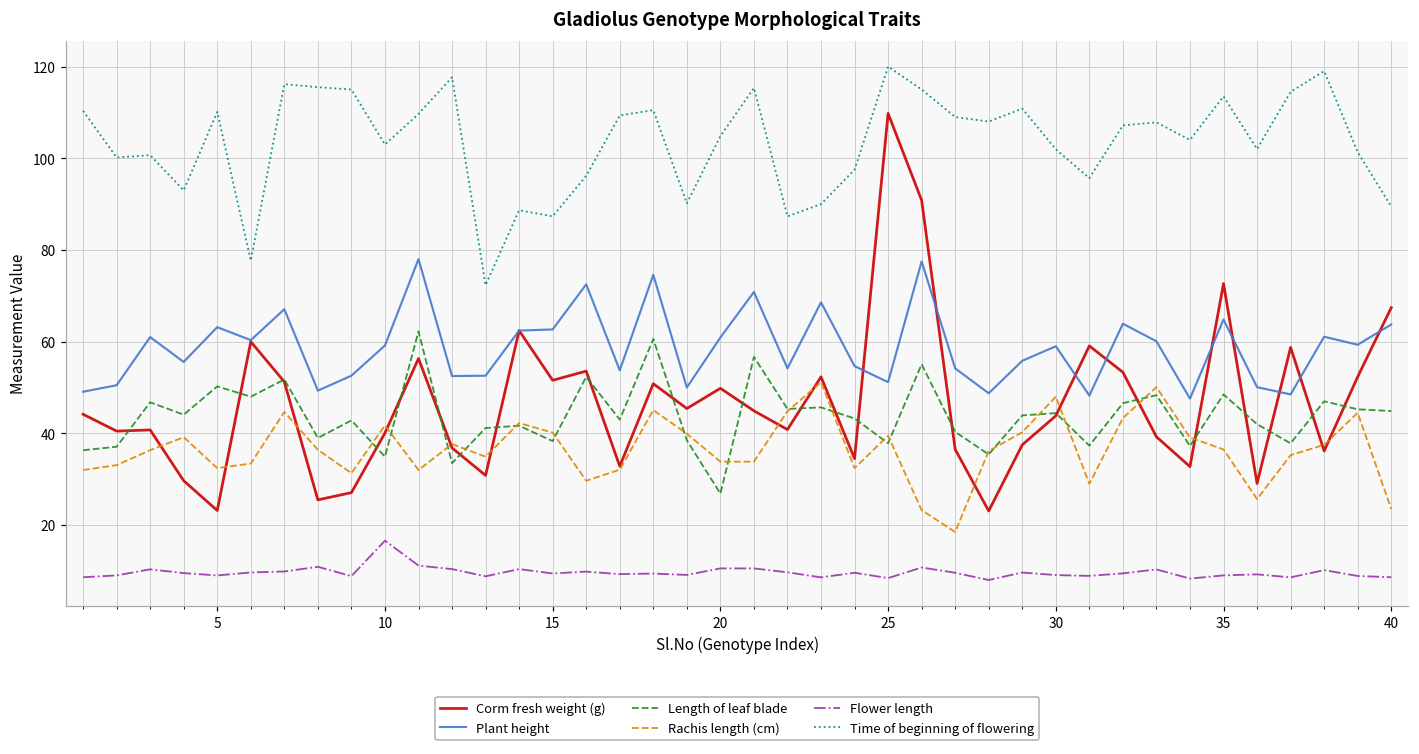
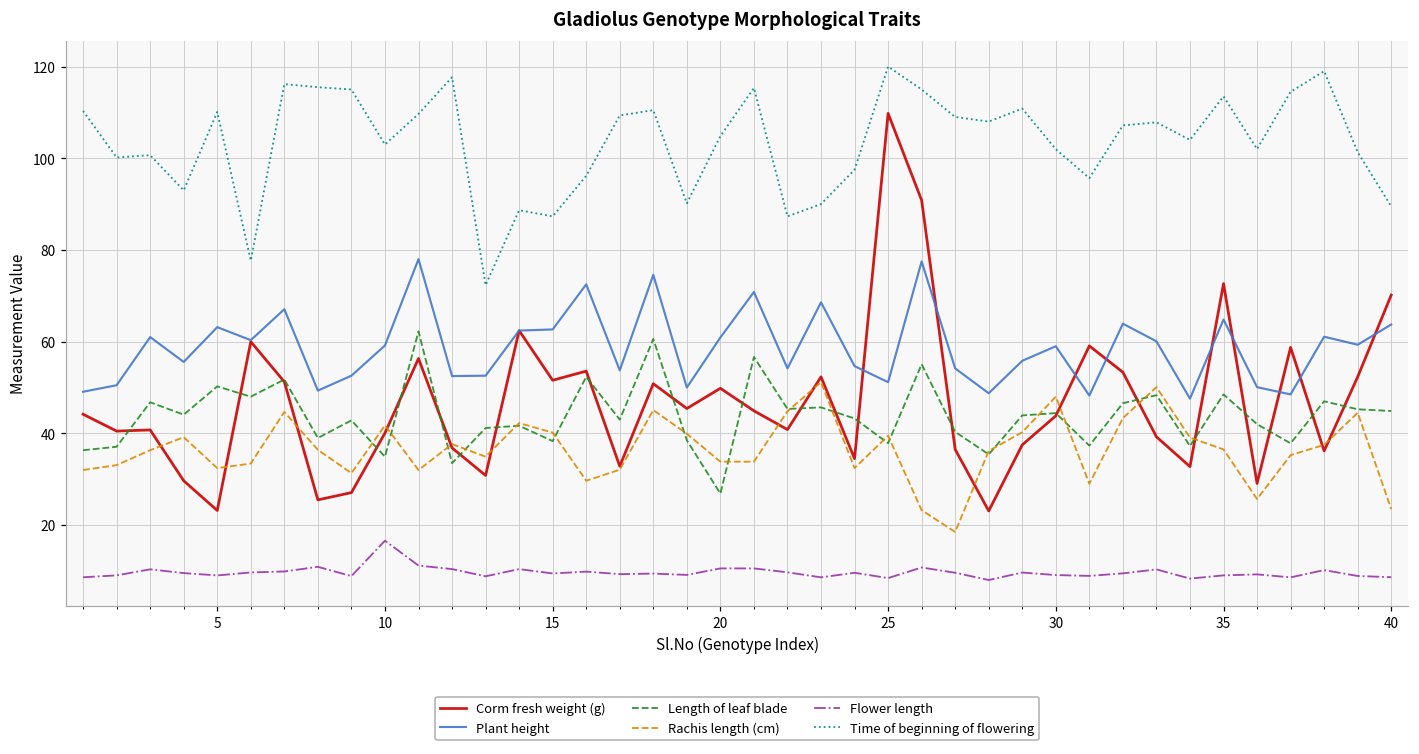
  {
    "Corm fresh weight (g)": {
      "5": 23,
      "10": 40,
      "15": 52,
      "20": 50,
      "25": 110,
      "35": 73,
-     "40": 67
+     "40": 70
    },
    "Plant height": {
      "5": 63,
      "10": 59,
      "15": 63,
      "20": 61,
      "25": 51,
      "30": 59,
      "35": 65,
      "40": 64
    },
    "Length of leaf blade": {
      "5": 50,
      "10": 35,
      "15": 38,
      "20": 27,
      "25": 38,
      "35": 49,
      "40": 45
    },
    "Rachis length (cm)": {
      "5": 32,
      "10": 42,
      "15": 40,
      "20": 34,
      "25": 40,
      "30": 48,
      "35": 37,
      "40": 24
    },
    "Flower length": {
      "5": 9,
      "10": 17,
      "15": 9,
      "20": 11,
      "25": 8,
      "30": 9,
      "35": 9,
      "40": 9
    },
    "Time of beginning of flowering": {
      "5": 110,
      "10": 103,
      "15": 87,
      "20": 105,
      "25": 120,
      "30": 102,
      "35": 114,
      "40": 90
    }
  }
